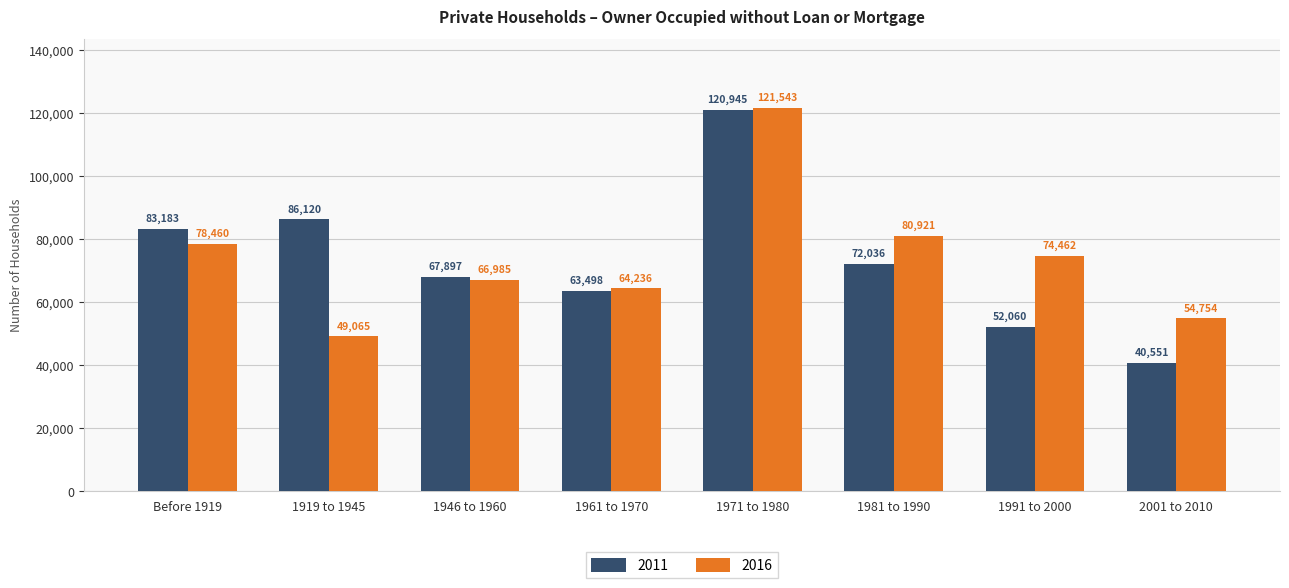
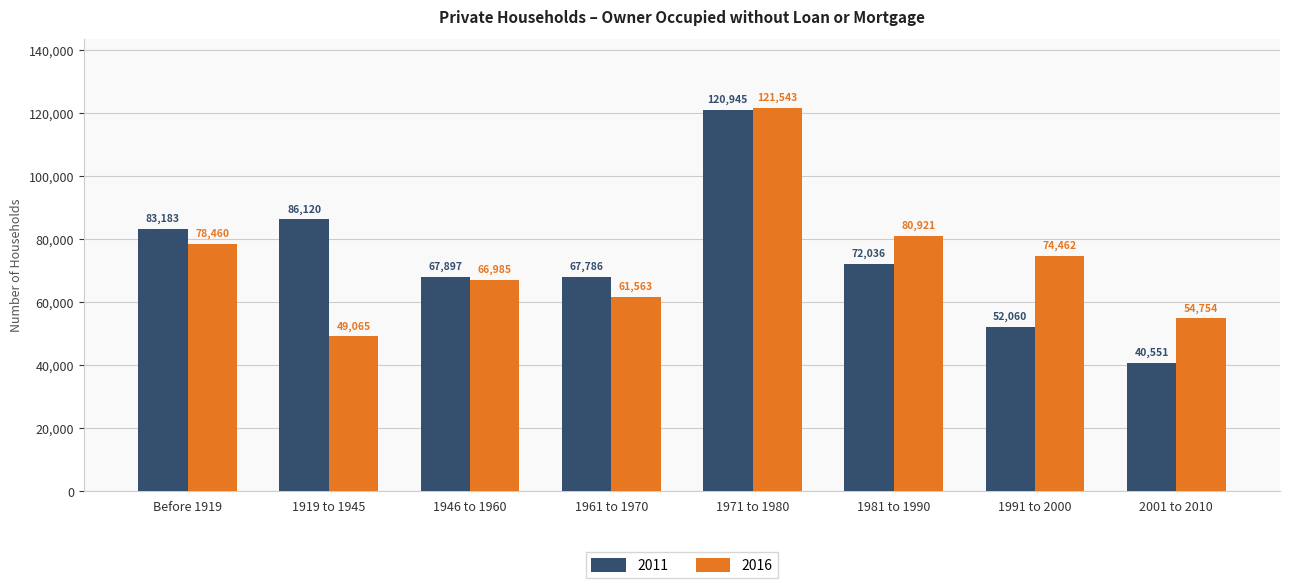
  {
    "2011": {
      "Before 1919": "83,183",
      "1919 to 1945": "86,120",
      "1946 to 1960": "67,897",
-     "1961 to 1970": "63,498",
+     "1961 to 1970": "67,786",
      "1971 to 1980": "120,945",
      "1981 to 1990": "72,036",
      "1991 to 2000": "52,060",
      "2001 to 2010": "40,551"
    },
    "2016": {
      "Before 1919": "78,460",
      "1919 to 1945": "49,065",
      "1946 to 1960": "66,985",
-     "1961 to 1970": "64,236",
+     "1961 to 1970": "61,563",
      "1971 to 1980": "121,543",
      "1981 to 1990": "80,921",
      "1991 to 2000": "74,462",
      "2001 to 2010": "54,754"
    }
  }
